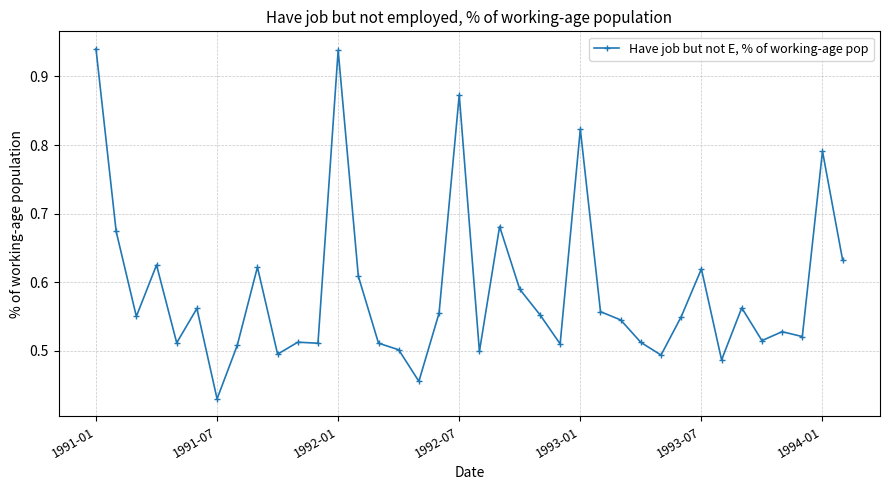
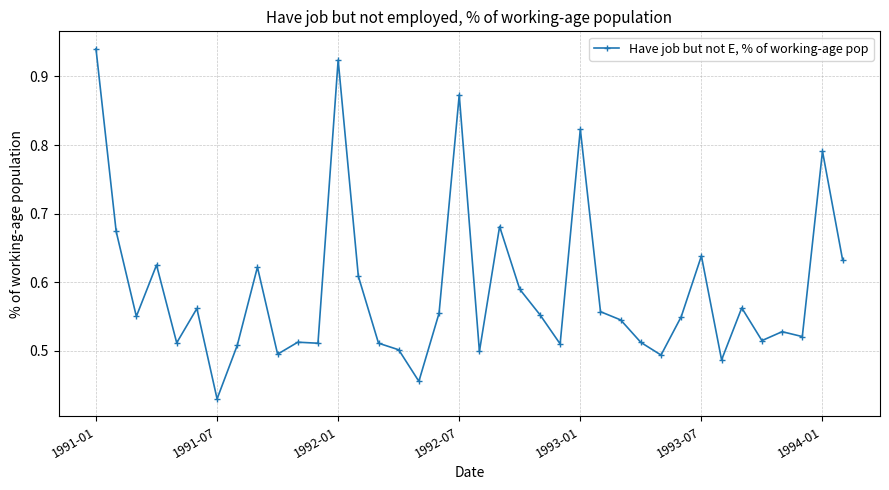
  {
    "1991-01": 0.94,
    "1991-07": 0.43,
-   "1992-01": 0.94,
+   "1992-01": 0.92,
    "1992-07": 0.87,
    "1993-01": 0.82,
-   "1993-07": 0.62,
+   "1993-07": 0.64,
    "1994-01": 0.79
  }
